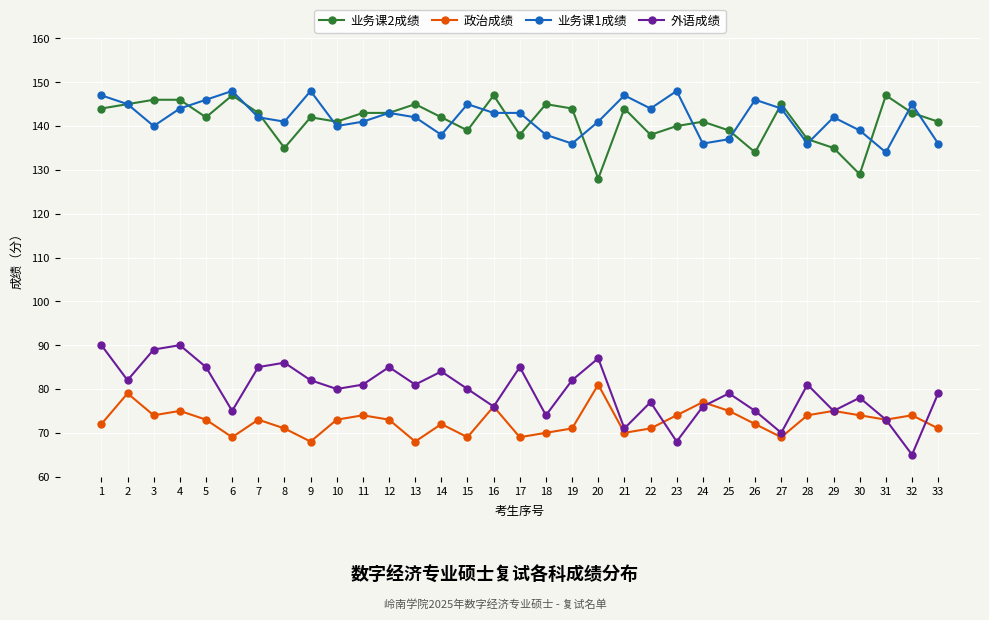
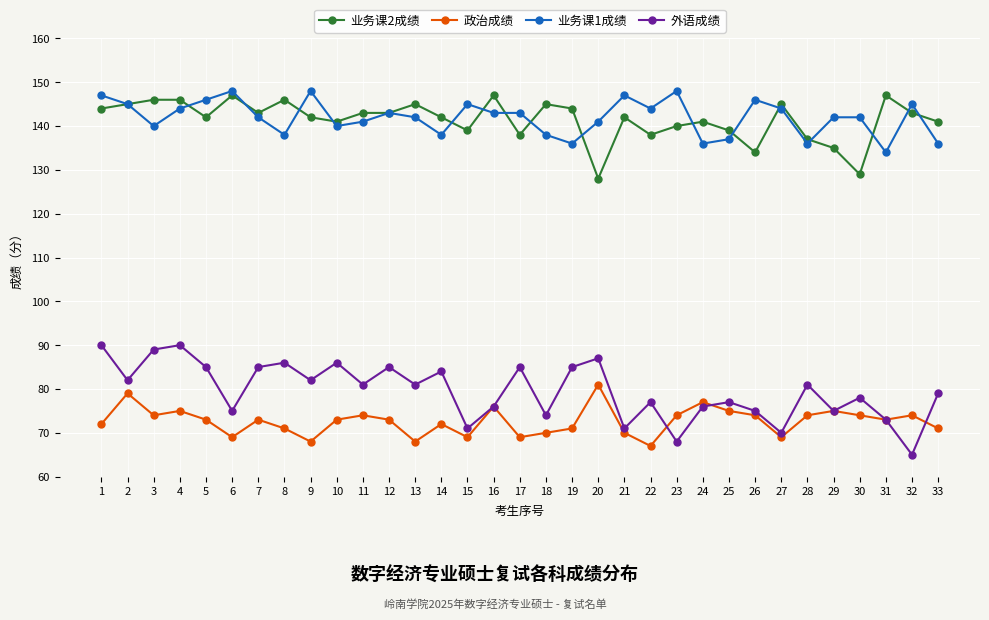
  {
    "业务课2成绩": {
      "1": 144,
      "3": 146,
      "4": 146,
      "5": 142,
      "6": 147,
      "7": 143,
-     "8": 135,
+     "8": 146,
      "9": 142,
      "10": 141,
      "11": 143,
      "13": 145,
      "14": 142,
      "15": 139,
      "16": 147,
      "17": 138,
      "18": 145,
      "19": 144,
      "20": 128,
-     "21": 144,
+     "21": 142,
      "22": 138,
      "23": 140,
      "24": 141,
      "25": 139,
      "26": 134,
      "27": 145,
      "28": 137,
      "29": 135,
      "30": 129,
      "31": 147,
      "32": 143,
      "33": 141
    },
    "政治成绩": {
      "1": 72,
      "2": 79,
      "3": 74,
      "4": 75,
      "5": 73,
      "6": 69,
      "7": 73,
      "8": 71,
      "9": 68,
      "10": 73,
      "11": 74,
      "12": 73,
      "13": 68,
      "14": 72,
      "15": 69,
      "17": 69,
      "18": 70,
      "19": 71,
      "20": 81,
      "21": 70,
-     "22": 71,
+     "22": 67,
      "23": 74,
      "24": 77,
      "25": 75,
-     "26": 72,
+     "26": 74,
      "27": 69,
      "28": 74,
      "30": 74,
      "32": 74,
      "33": 71
    },
    "业务课1成绩": {
      "1": 147,
      "3": 140,
      "4": 144,
      "5": 146,
      "6": 148,
      "7": 142,
-     "8": 141,
+     "8": 138,
      "9": 148,
      "10": 140,
      "11": 141,
      "13": 142,
      "14": 138,
      "15": 145,
      "16": 143,
      "17": 143,
      "18": 138,
      "19": 136,
      "20": 141,
      "21": 147,
      "22": 144,
      "23": 148,
      "24": 136,
      "25": 137,
      "26": 146,
      "27": 144,
      "28": 136,
      "29": 142,
-     "30": 139,
+     "30": 142,
      "31": 134,
      "32": 145,
      "33": 136
    },
    "外语成绩": {
      "1": 90,
      "2": 82,
      "3": 89,
      "4": 90,
      "5": 85,
      "6": 75,
      "7": 85,
      "8": 86,
      "9": 82,
-     "10": 80,
+     "10": 86,
      "11": 81,
      "12": 85,
      "13": 81,
      "14": 84,
-     "15": 80,
+     "15": 71,
      "17": 85,
      "18": 74,
-     "19": 82,
+     "19": 85,
      "20": 87,
      "21": 71,
      "22": 77,
      "23": 68,
      "24": 76,
-     "25": 79,
+     "25": 77,
      "26": 75,
      "27": 70,
      "28": 81,
      "30": 78,
      "32": 65,
      "33": 79
    }
  }
